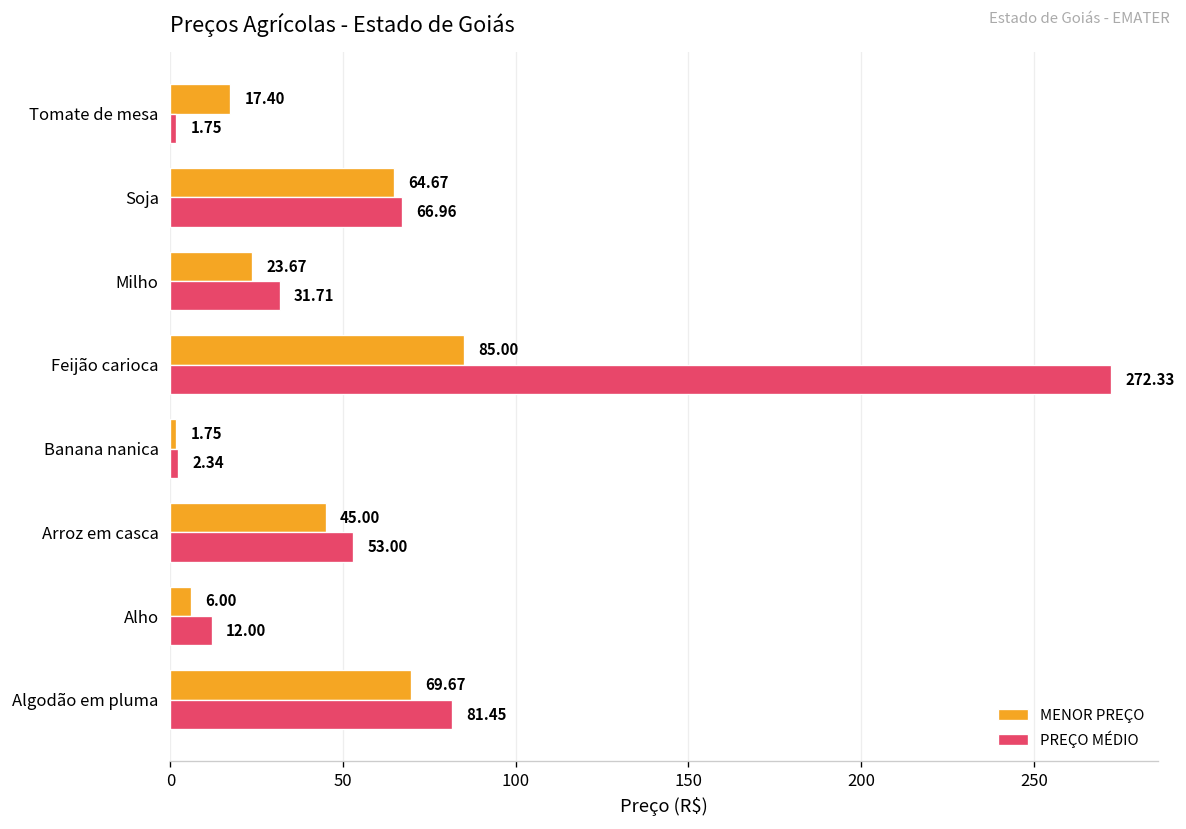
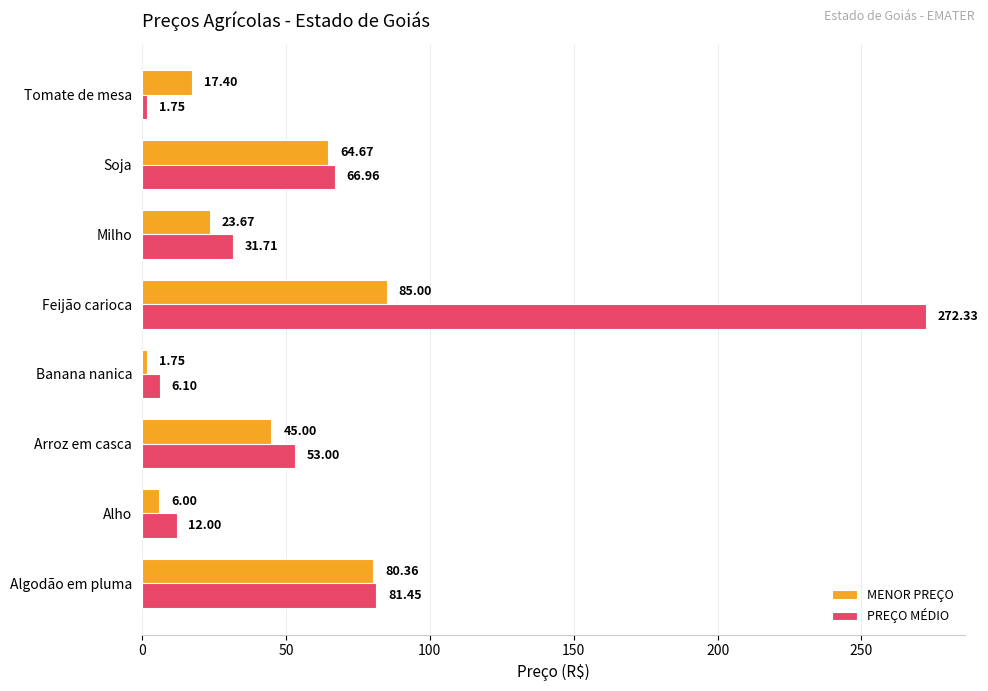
  {
    "MENOR PREÇO": {
      "Tomate de mesa": 17.40,
      "Soja": 64.67,
      "Milho": 23.67,
      "Feijão carioca": 85.00,
      "Banana nanica": 1.75,
      "Arroz em casca": 45.00,
      "Alho": 6.00,
-     "Algodão em pluma": 69.67
+     "Algodão em pluma": 80.36
    },
    "PREÇO MÉDIO": {
      "Tomate de mesa": 1.75,
      "Soja": 66.96,
      "Milho": 31.71,
      "Feijão carioca": 272.33,
-     "Banana nanica": 2.34,
+     "Banana nanica": 6.10,
      "Arroz em casca": 53.00,
      "Alho": 12.00,
      "Algodão em pluma": 81.45
    }
  }
